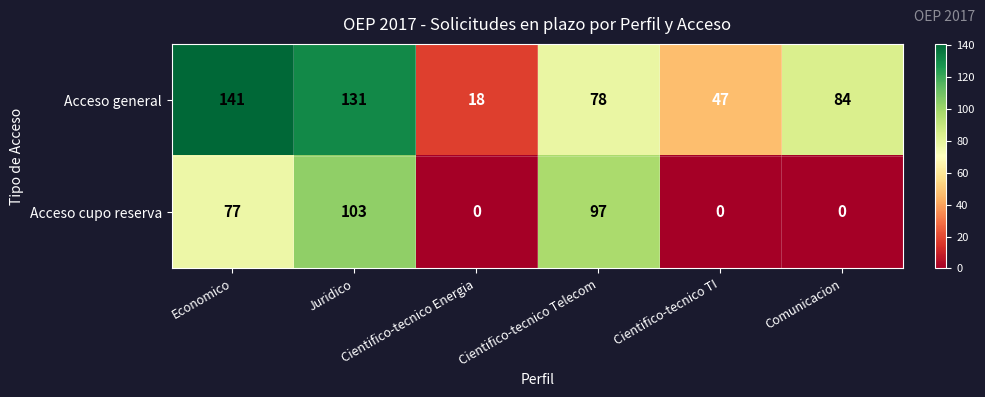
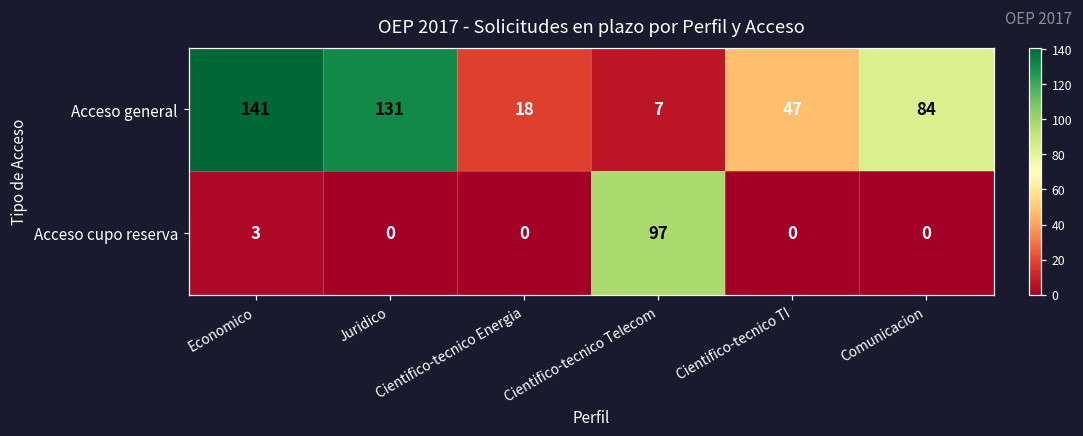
  {
    "Acceso general": {
      "Economico": 141,
      "Juridico": 131,
      "Cientifico-tecnico Energia": 18,
-     "Cientifico-tecnico Telecom": 78,
+     "Cientifico-tecnico Telecom": 7,
      "Cientifico-tecnico TI": 47,
      "Comunicacion": 84
    },
    "Acceso cupo reserva": {
-     "Economico": 77,
-     "Juridico": 103,
+     "Economico": 3,
+     "Juridico": 0,
      "Cientifico-tecnico Energia": 0,
      "Cientifico-tecnico Telecom": 97,
      "Cientifico-tecnico TI": 0,
      "Comunicacion": 0
    }
  }
